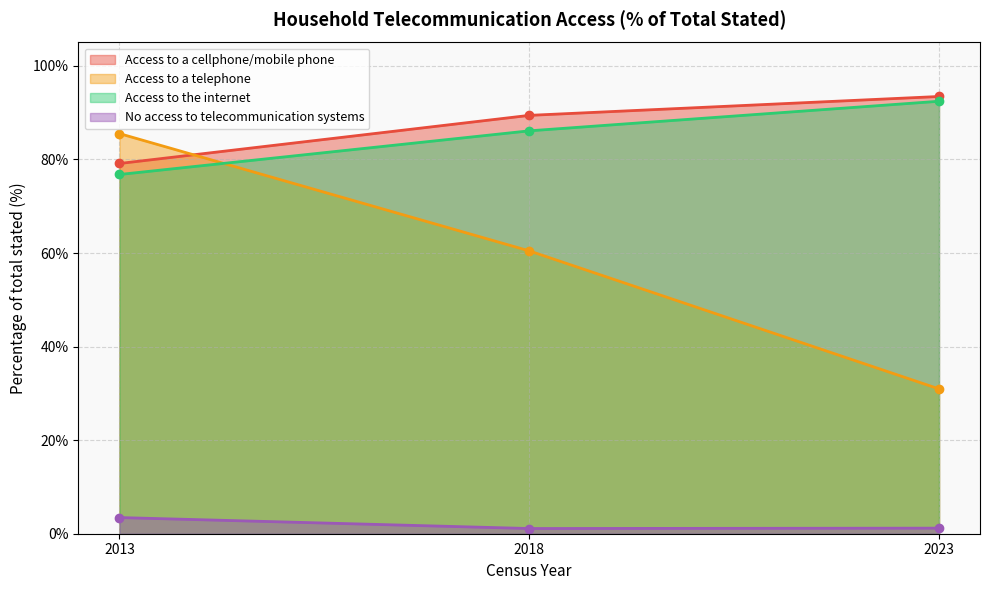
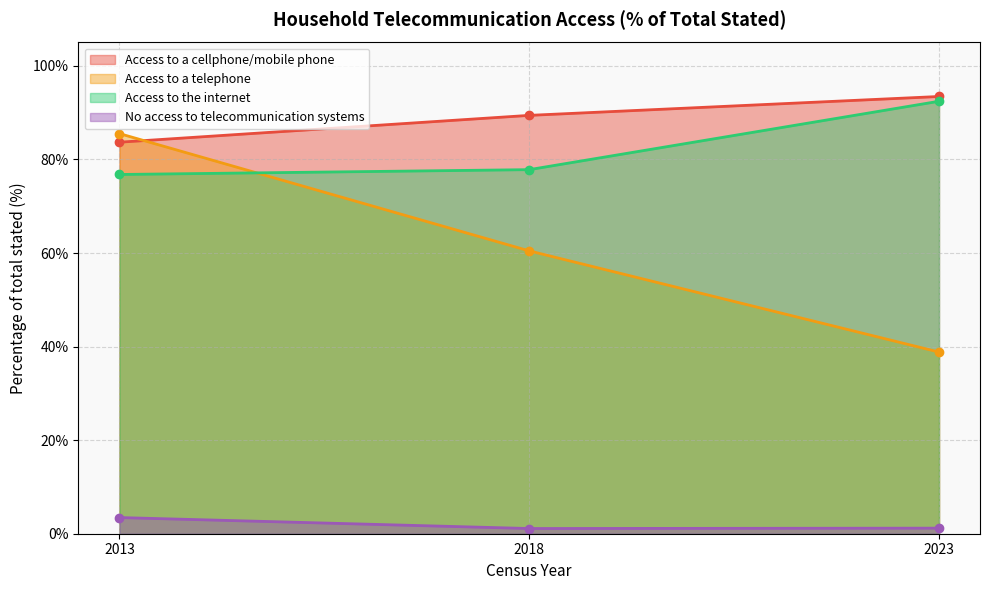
  {
    "Access to a cellphone/mobile phone": {
-     "2013": "79%",
+     "2013": "84%",
      "2018": "89%",
      "2023": "93%"
    },
    "Access to a telephone": {
      "2013": "86%",
      "2018": "60%",
-     "2023": "31%"
+     "2023": "39%"
    },
    "Access to the internet": {
      "2013": "77%",
-     "2018": "86%",
+     "2018": "78%",
      "2023": "92%"
    },
    "No access to telecommunication systems": {
      "2013": "3%",
      "2018": "1%",
      "2023": "1%"
    }
  }
